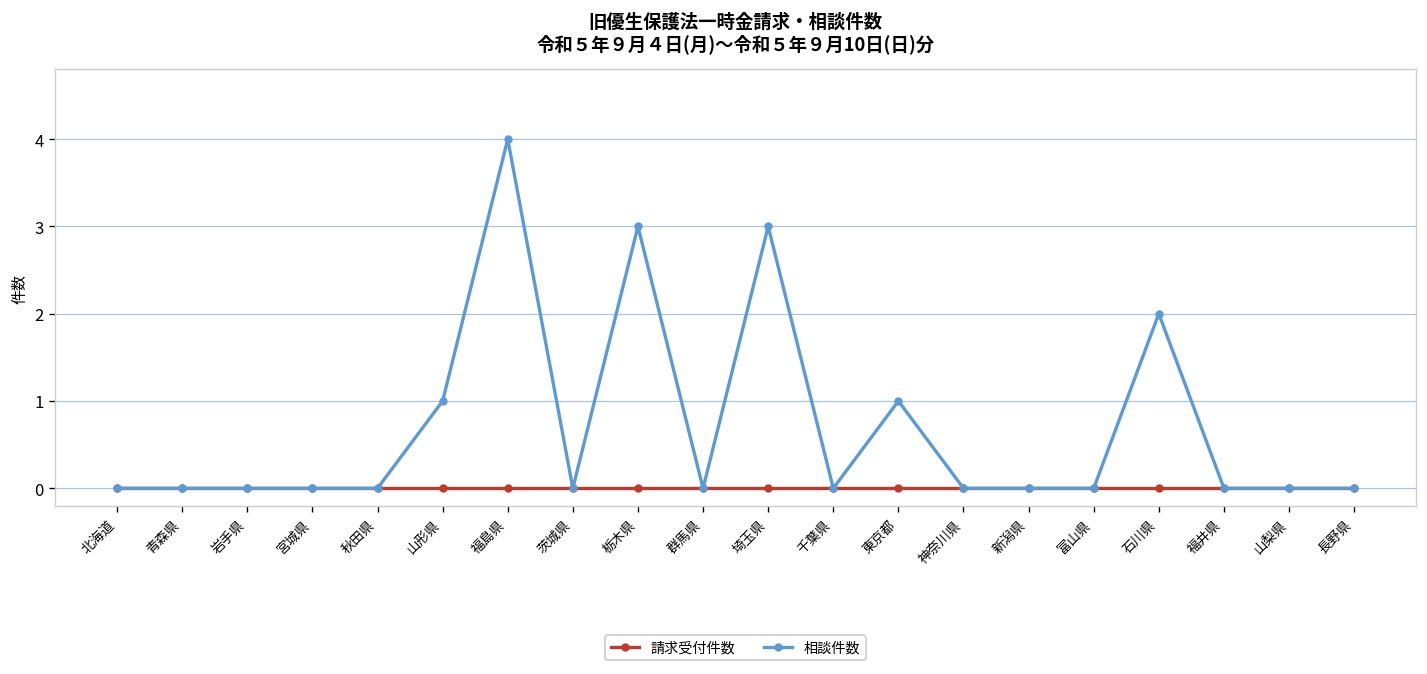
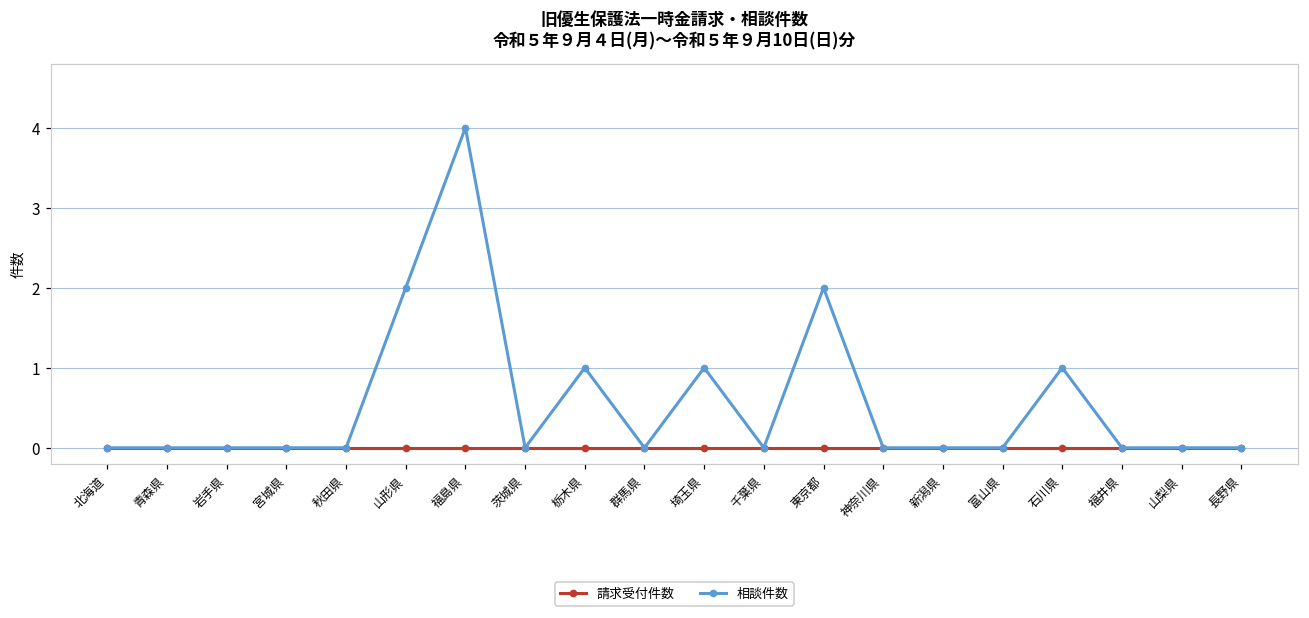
  {
    "請求受付件数": {
      "山形県": 0,
      "福島県": 0,
      "栃木県": 0,
      "埼玉県": 0,
      "東京都": 0,
      "石川県": 0
    },
    "相談件数": {
-     "山形県": 1,
+     "山形県": 2,
      "福島県": 4,
-     "栃木県": 3,
-     "埼玉県": 3,
-     "東京都": 1,
-     "石川県": 2
+     "栃木県": 1,
+     "埼玉県": 1,
+     "東京都": 2,
+     "石川県": 1
    }
  }
